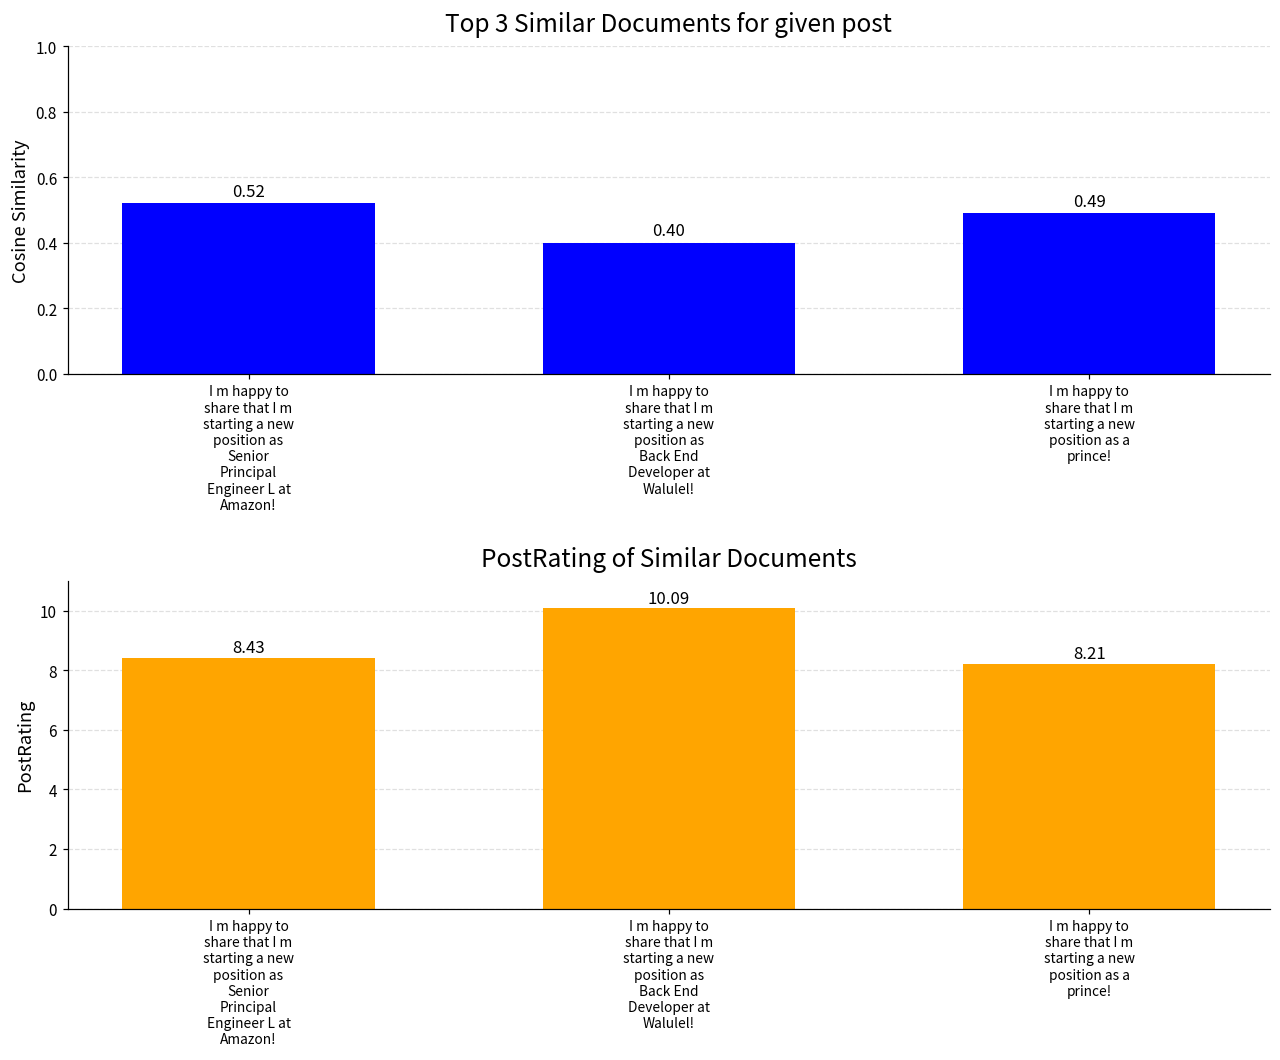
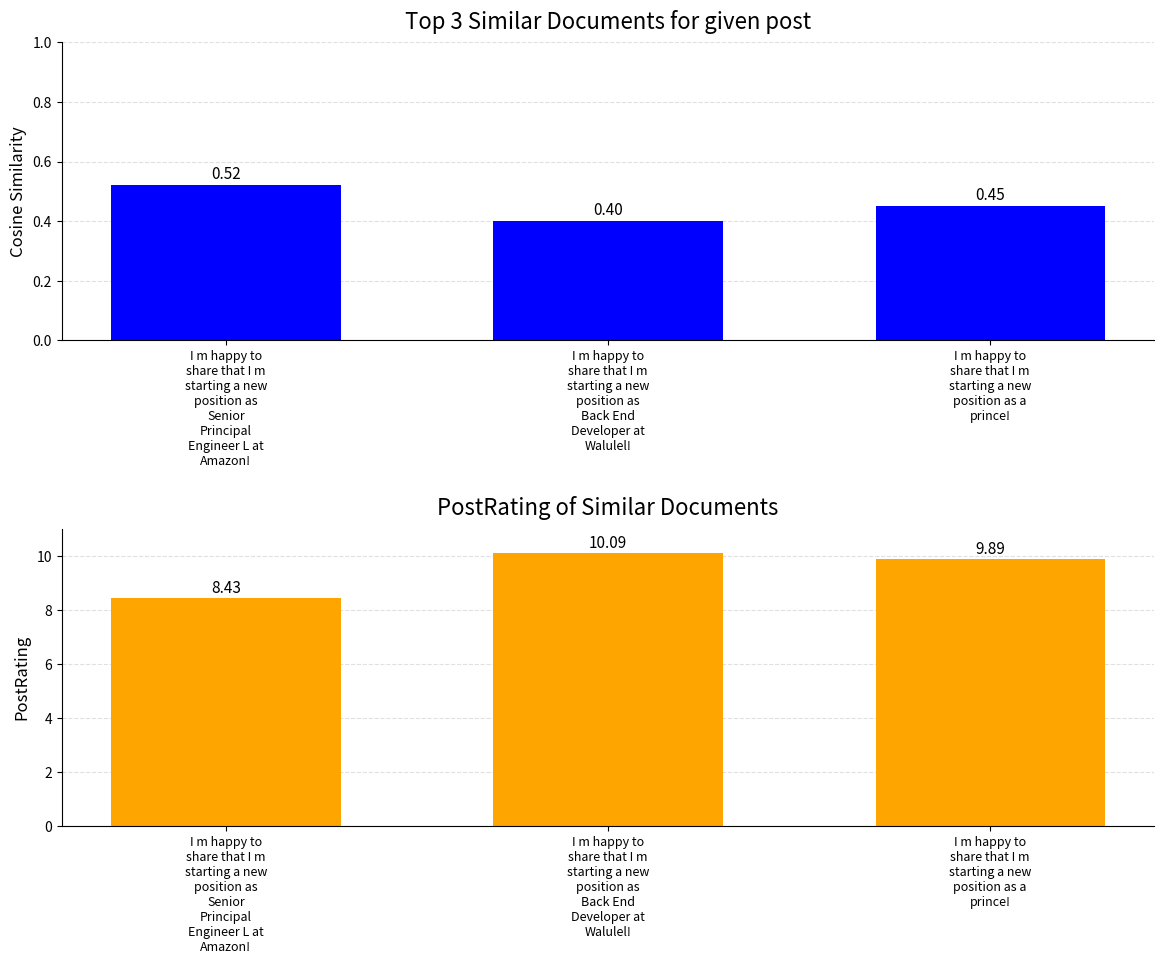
  {
    "Top 3 Similar Documents for given post": {
      "I m happy to share that I m starting a new position as Senior Principal Engineer L at Amazon!": 0.52,
      "I m happy to share that I m starting a new position as Back End Developer at Walulel!": 0.40,
-     "I m happy to share that I m starting a new position as a prince!": 0.49
+     "I m happy to share that I m starting a new position as a prince!": 0.45
    },
    "PostRating of Similar Documents": {
      "I m happy to share that I m starting a new position as Senior Principal Engineer L at Amazon!": 8.43,
      "I m happy to share that I m starting a new position as Back End Developer at Walulel!": 10.09,
-     "I m happy to share that I m starting a new position as a prince!": 8.21
+     "I m happy to share that I m starting a new position as a prince!": 9.89
    }
  }
